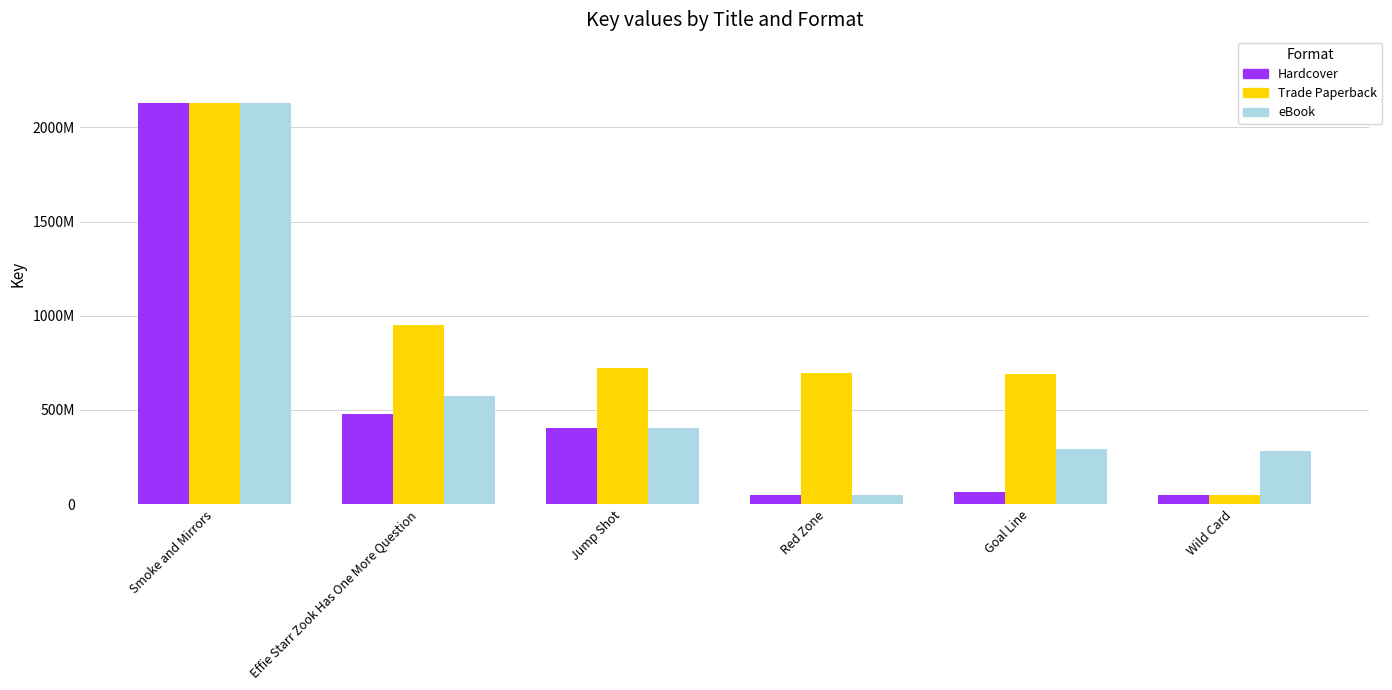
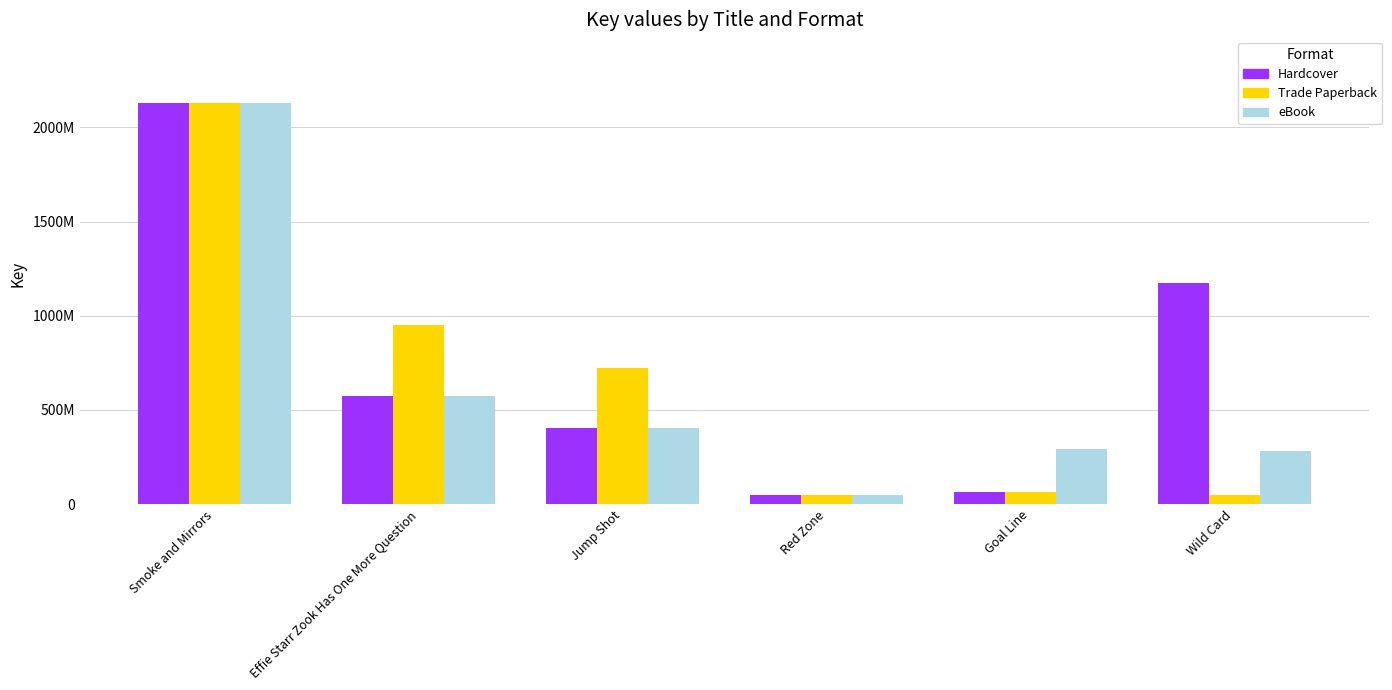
  {
    "Hardcover": {
      "Smoke and Mirrors": 2130000000,
-     "Effie Starr Zook Has One More Question": 480000000,
+     "Effie Starr Zook Has One More Question": 580000000,
      "Jump Shot": 400000000,
      "Red Zone": 50000000,
      "Goal Line": 60000000,
-     "Wild Card": 50000000
+     "Wild Card": 1170000000
    },
    "Trade Paperback": {
      "Smoke and Mirrors": 2130000000,
      "Effie Starr Zook Has One More Question": 950000000,
      "Jump Shot": 720000000,
-     "Red Zone": 700000000,
-     "Goal Line": 690000000,
+     "Red Zone": 50000000,
+     "Goal Line": 60000000,
      "Wild Card": 50000000
    },
    "eBook": {
      "Smoke and Mirrors": 2130000000,
      "Effie Starr Zook Has One More Question": 580000000,
      "Jump Shot": 400000000,
      "Red Zone": 50000000,
      "Goal Line": 290000000,
      "Wild Card": 280000000
    }
  }
